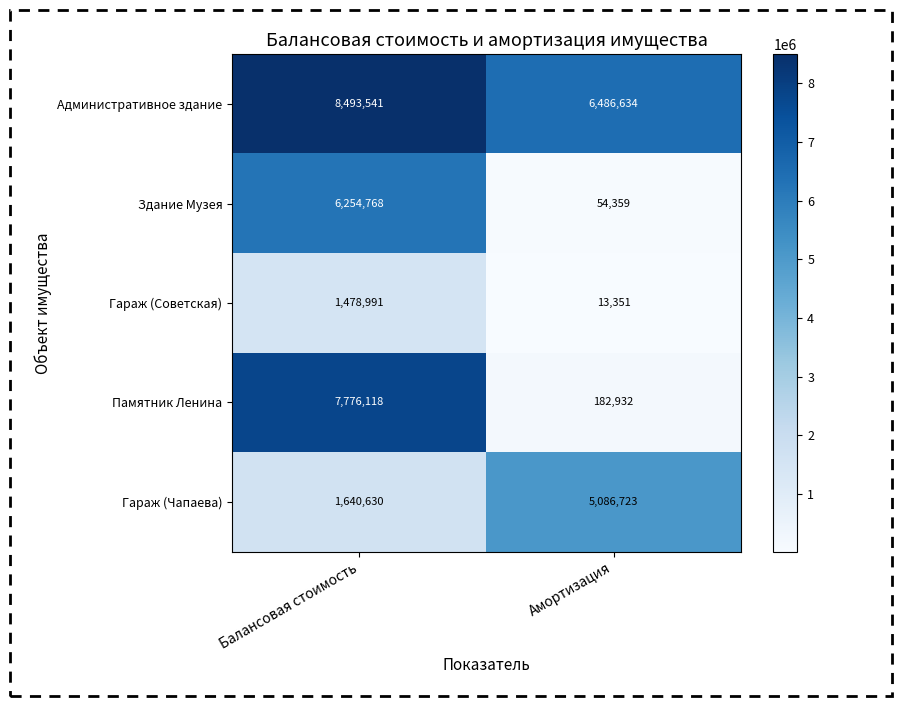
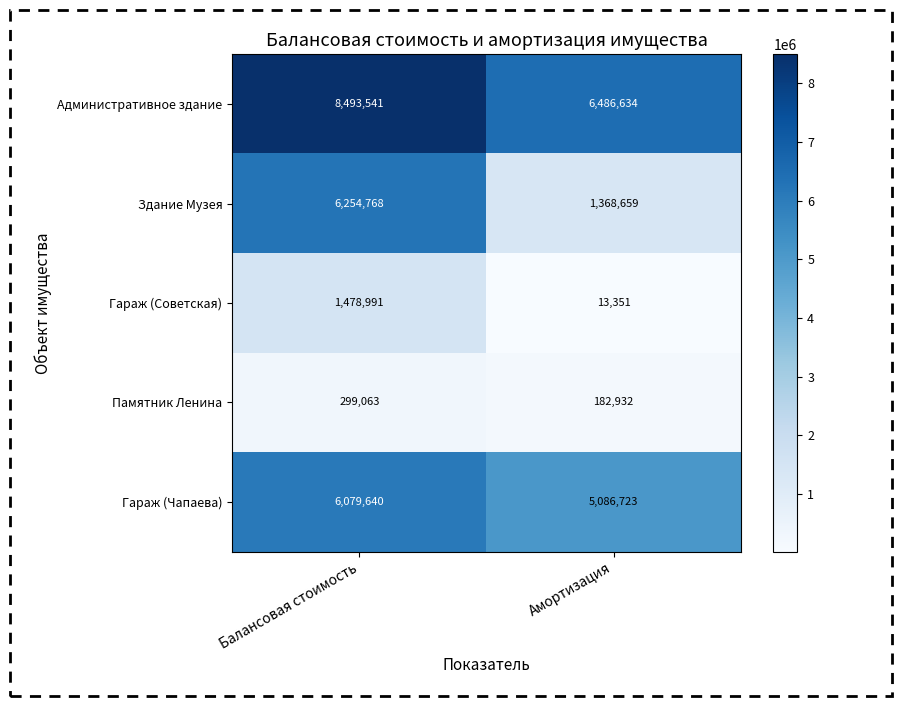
  {
    "Административное здание": {
      "Балансовая стоимость": "8,493,541",
      "Амортизация": "6,486,634"
    },
    "Здание Музея": {
      "Балансовая стоимость": "6,254,768",
-     "Амортизация": "54,359"
+     "Амортизация": "1,368,659"
    },
    "Гараж (Советская)": {
      "Балансовая стоимость": "1,478,991",
      "Амортизация": "13,351"
    },
    "Памятник Ленина": {
-     "Балансовая стоимость": "7,776,118",
+     "Балансовая стоимость": "299,063",
      "Амортизация": "182,932"
    },
    "Гараж (Чапаева)": {
-     "Балансовая стоимость": "1,640,630",
+     "Балансовая стоимость": "6,079,640",
      "Амортизация": "5,086,723"
    }
  }
